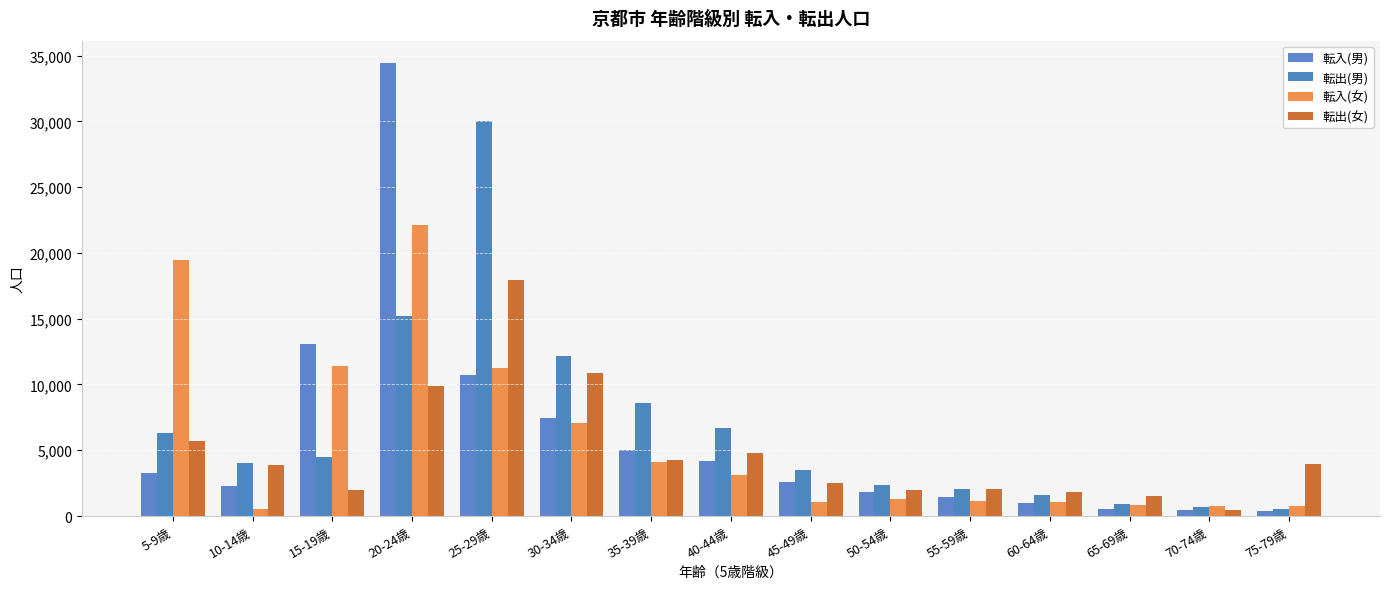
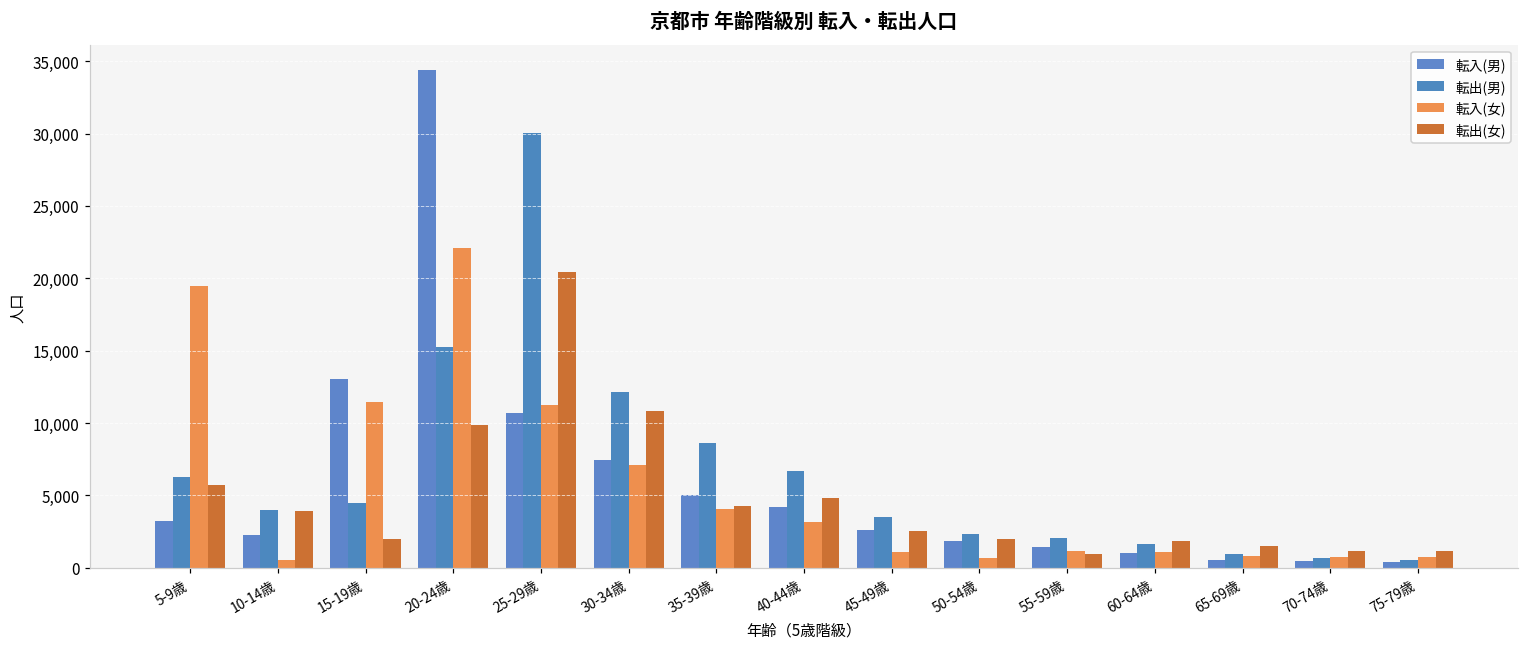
  {
    "転入(女)": {
      "5-9歳": "19,500",
      "10-14歳": "500",
      "15-19歳": "11,400",
      "20-24歳": "22,100",
      "25-29歳": "11,200",
      "30-34歳": "7,100",
      "35-39歳": "4,100",
      "40-44歳": "3,100",
      "45-49歳": "1,100",
-     "50-54歳": "1,300",
+     "50-54歳": "700",
      "55-59歳": "1,200",
      "60-64歳": "1,100",
      "65-69歳": "800",
      "70-74歳": "700",
      "75-79歳": "800"
    },
    "転出(女)": {
      "5-9歳": "5,700",
      "10-14歳": "3,900",
      "15-19歳": "2,000",
      "20-24歳": "9,900",
-     "25-29歳": "18,000",
+     "25-29歳": "20,400",
      "30-34歳": "10,900",
      "35-39歳": "4,200",
      "40-44歳": "4,800",
      "45-49歳": "2,500",
      "50-54歳": "2,000",
-     "55-59歳": "2,000",
+     "55-59歳": "900",
      "60-64歳": "1,800",
      "65-69歳": "1,500",
-     "70-74歳": "500",
-     "75-79歳": "3,900"
+     "70-74歳": "1,200",
+     "75-79歳": "1,100"
    }
  }
